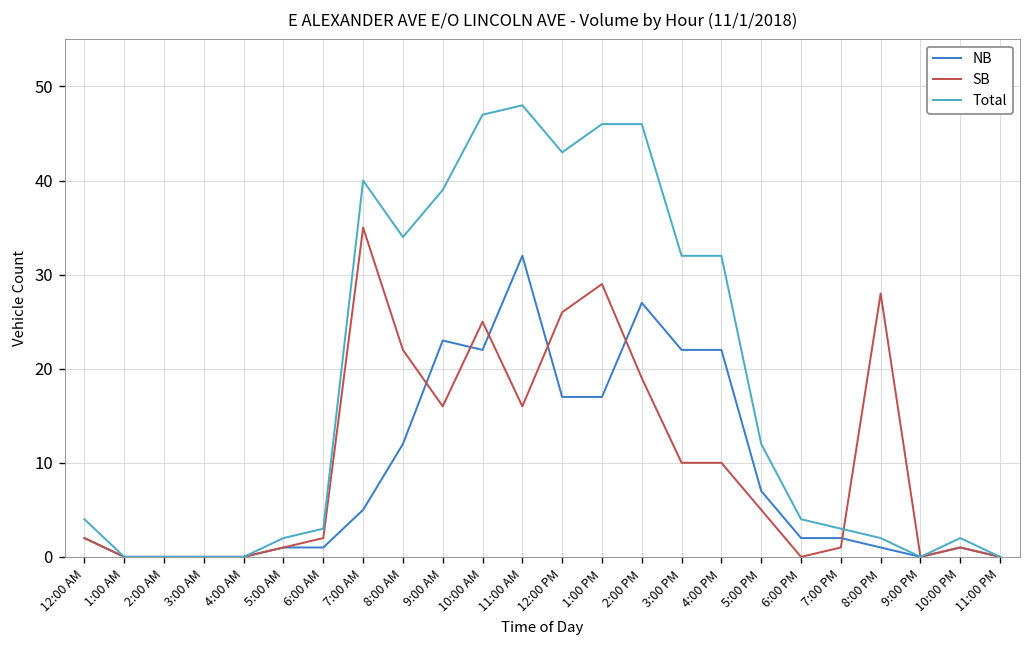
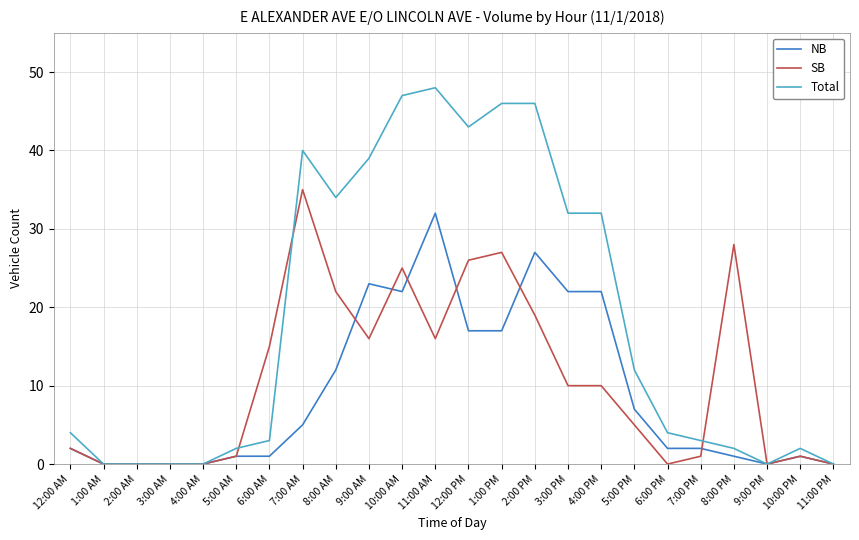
  {
    "SB": {
-     "6:00 AM": 2,
+     "6:00 AM": 15,
      "7:00 AM": 35,
      "8:00 AM": 22,
      "9:00 AM": 16,
      "10:00 AM": 25,
      "11:00 AM": 16,
      "12:00 PM": 26,
-     "1:00 PM": 29,
+     "1:00 PM": 27,
      "2:00 PM": 19,
      "3:00 PM": 10,
      "4:00 PM": 10,
      "5:00 PM": 5,
      "6:00 PM": 0,
      "7:00 PM": 1,
      "8:00 PM": 28
    }
  }
